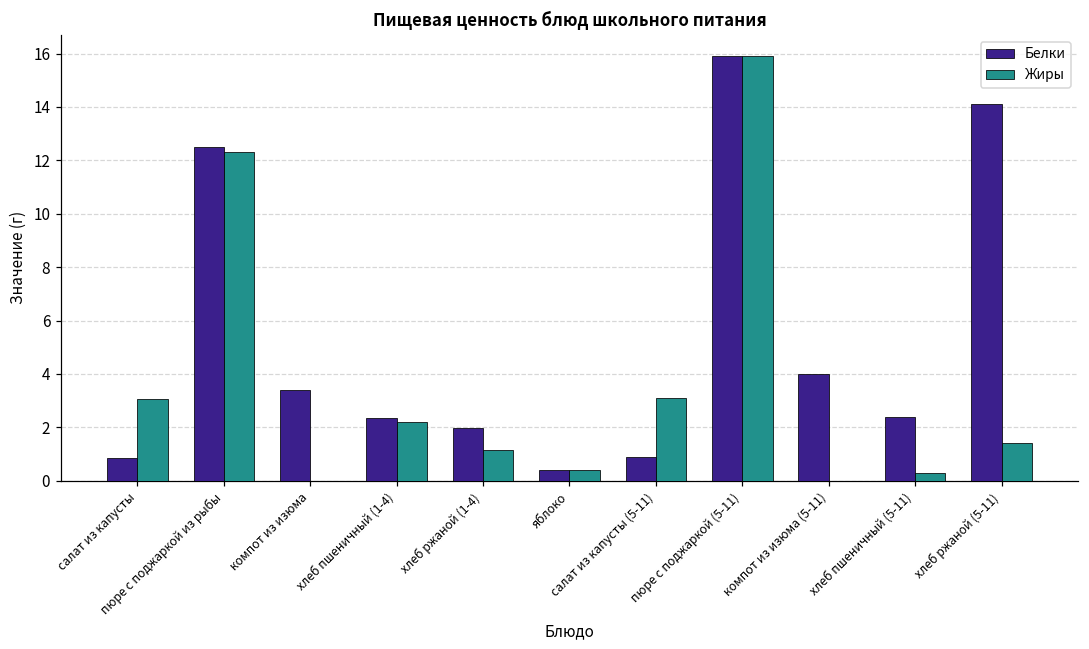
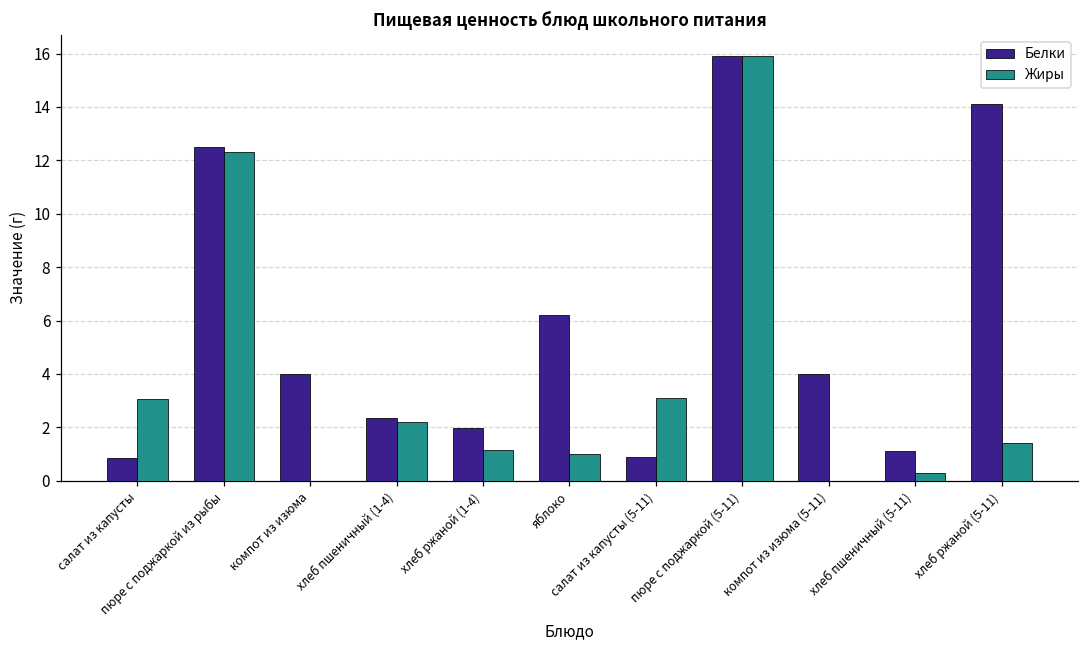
  {
    "Белки": {
      "салат из капусты": 0.9,
      "пюре с поджаркой из рыбы": 12.5,
-     "компот из изюма": 3.4,
+     "компот из изюма": 4.0,
      "хлеб пшеничный (1-4)": 2.4,
      "хлеб ржаной (1-4)": 2.0,
-     "яблоко": 0.4,
+     "яблоко": 6.2,
      "салат из капусты (5-11)": 0.9,
      "пюре с поджаркой (5-11)": 15.9,
      "компот из изюма (5-11)": 4.0,
-     "хлеб пшеничный (5-11)": 2.4,
+     "хлеб пшеничный (5-11)": 1.1,
      "хлеб ржаной (5-11)": 14.1
    },
    "Жиры": {
      "салат из капусты": 3.1,
      "пюре с поджаркой из рыбы": 12.3,
      "компот из изюма": 0.0,
      "хлеб пшеничный (1-4)": 2.2,
      "хлеб ржаной (1-4)": 1.1,
-     "яблоко": 0.4,
+     "яблоко": 1.0,
      "салат из капусты (5-11)": 3.1,
      "пюре с поджаркой (5-11)": 15.9,
      "компот из изюма (5-11)": 0.0,
      "хлеб пшеничный (5-11)": 0.3,
      "хлеб ржаной (5-11)": 1.4
    }
  }
